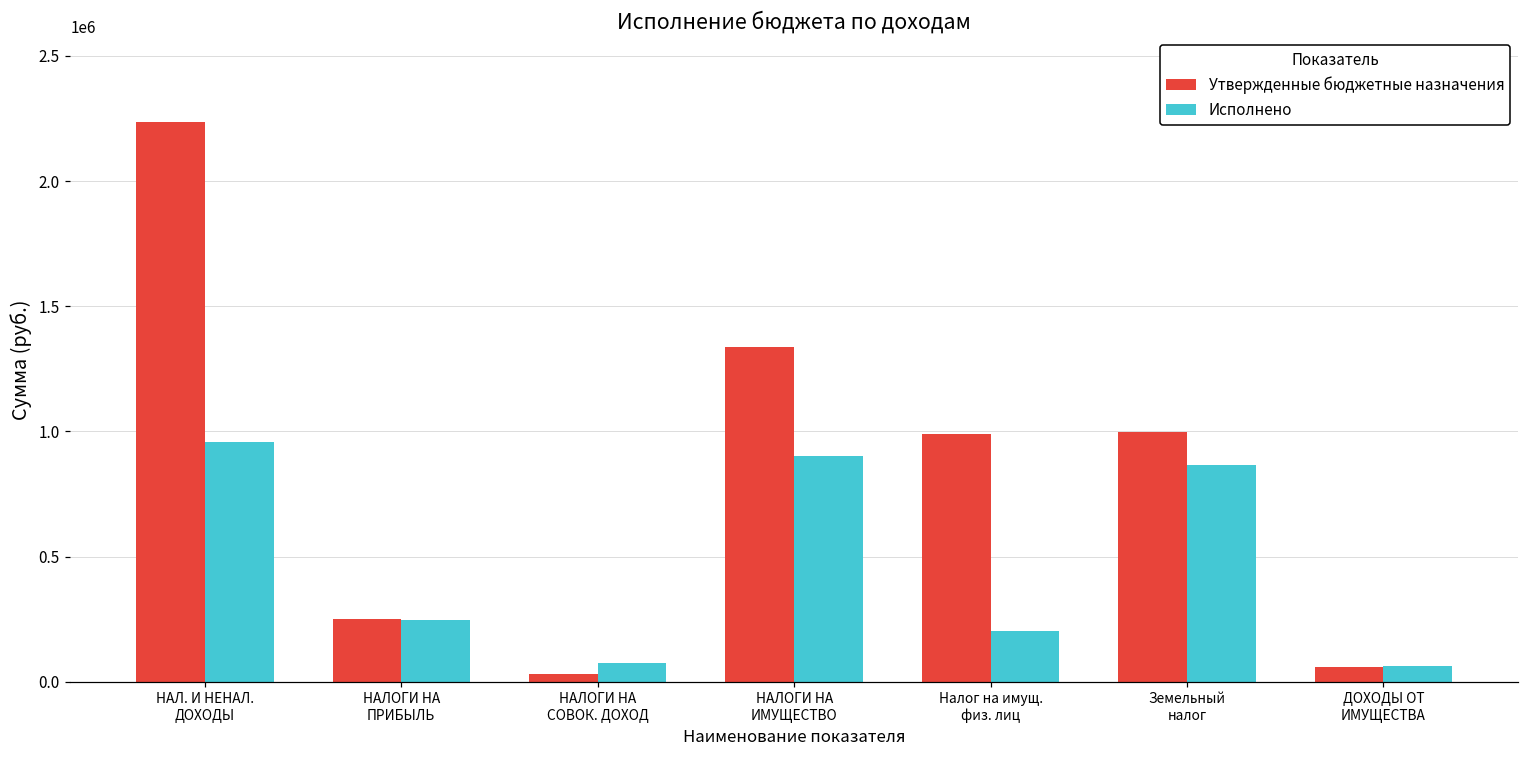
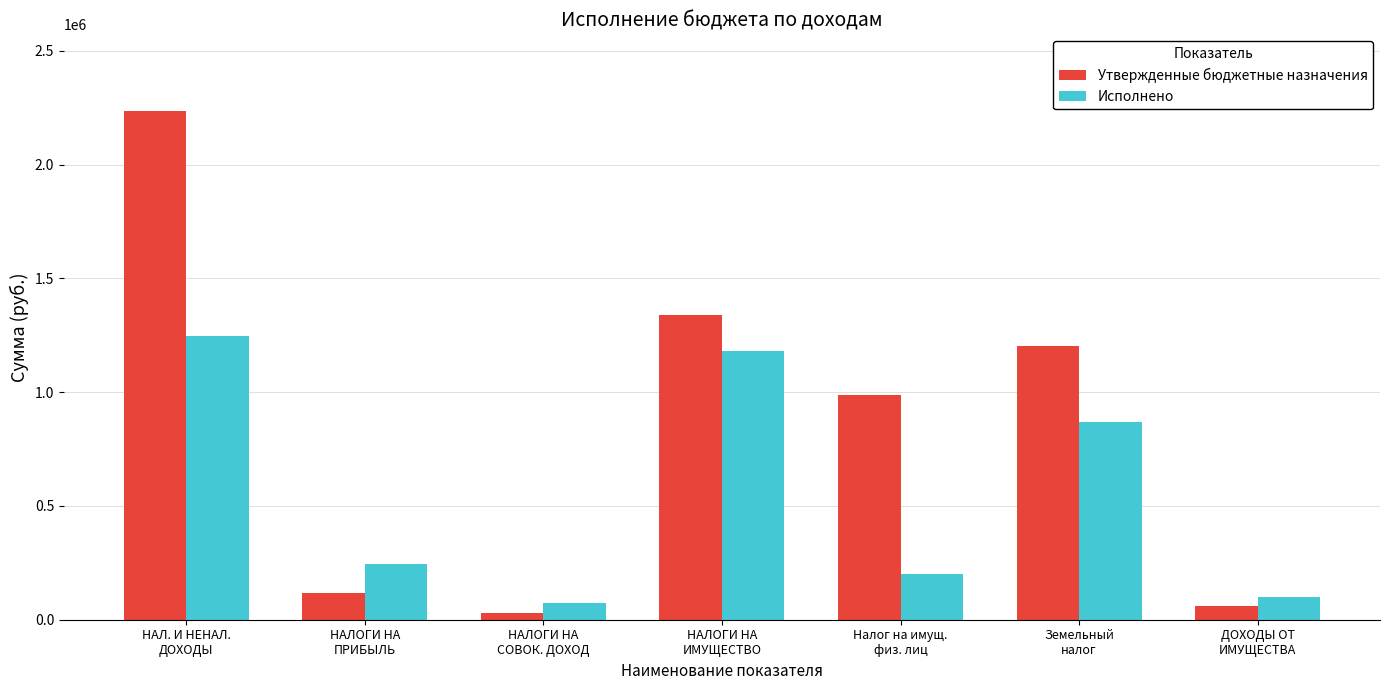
  {
    "Утвержденные бюджетные назначения": {
      "НАЛ. И НЕНАЛ. ДОХОДЫ": 2240000,
-     "НАЛОГИ НА ПРИБЫЛЬ": 250000,
+     "НАЛОГИ НА ПРИБЫЛЬ": 120000,
      "НАЛОГИ НА СОВОК. ДОХОД": 30000,
      "НАЛОГИ НА ИМУЩЕСТВО": 1340000,
      "Налог на имущ. физ. лиц": 990000,
-     "Земельный налог": 1000000,
+     "Земельный налог": 1200000,
      "ДОХОДЫ ОТ ИМУЩЕСТВА": 60000
    },
    "Исполнено": {
-     "НАЛ. И НЕНАЛ. ДОХОДЫ": 960000,
+     "НАЛ. И НЕНАЛ. ДОХОДЫ": 1250000,
      "НАЛОГИ НА ПРИБЫЛЬ": 240000,
      "НАЛОГИ НА СОВОК. ДОХОД": 70000,
-     "НАЛОГИ НА ИМУЩЕСТВО": 900000,
+     "НАЛОГИ НА ИМУЩЕСТВО": 1180000,
      "Налог на имущ. физ. лиц": 200000,
      "Земельный налог": 870000,
-     "ДОХОДЫ ОТ ИМУЩЕСТВА": 60000
+     "ДОХОДЫ ОТ ИМУЩЕСТВА": 100000
    }
  }
